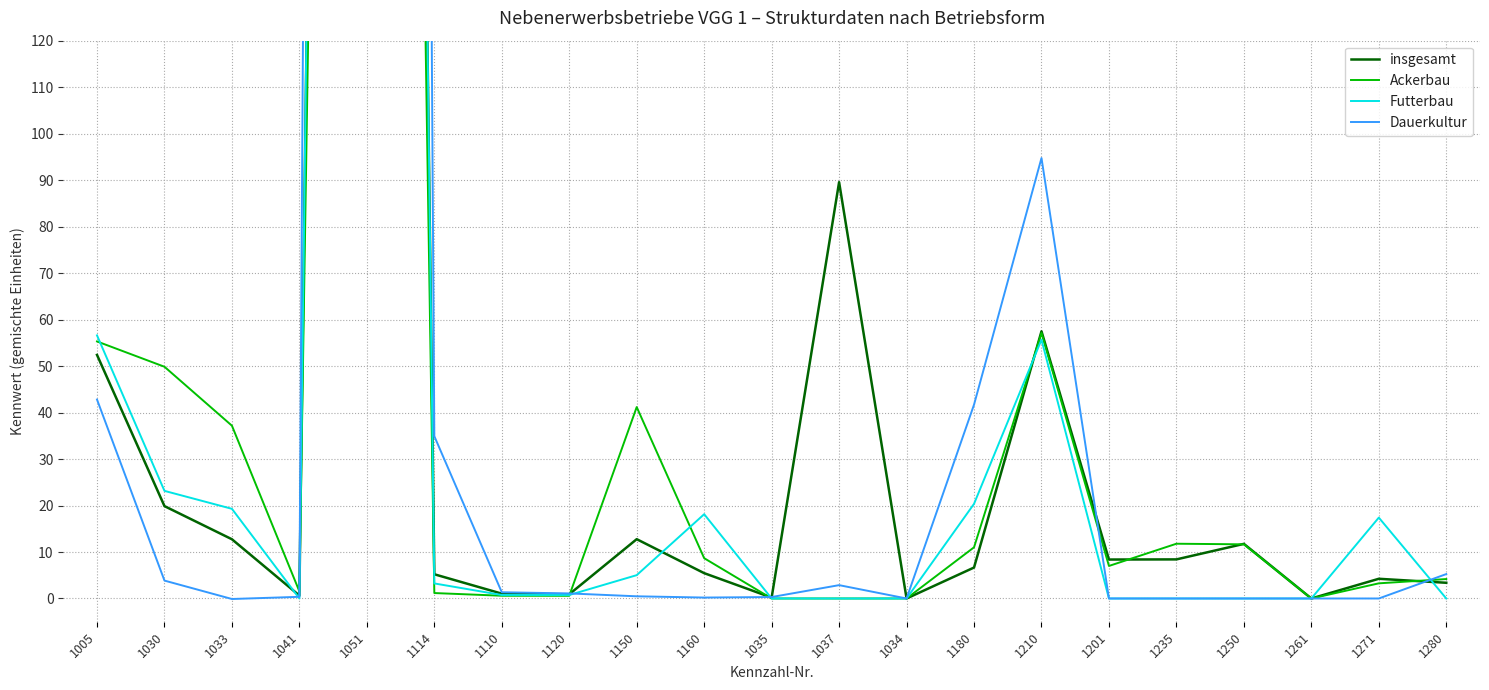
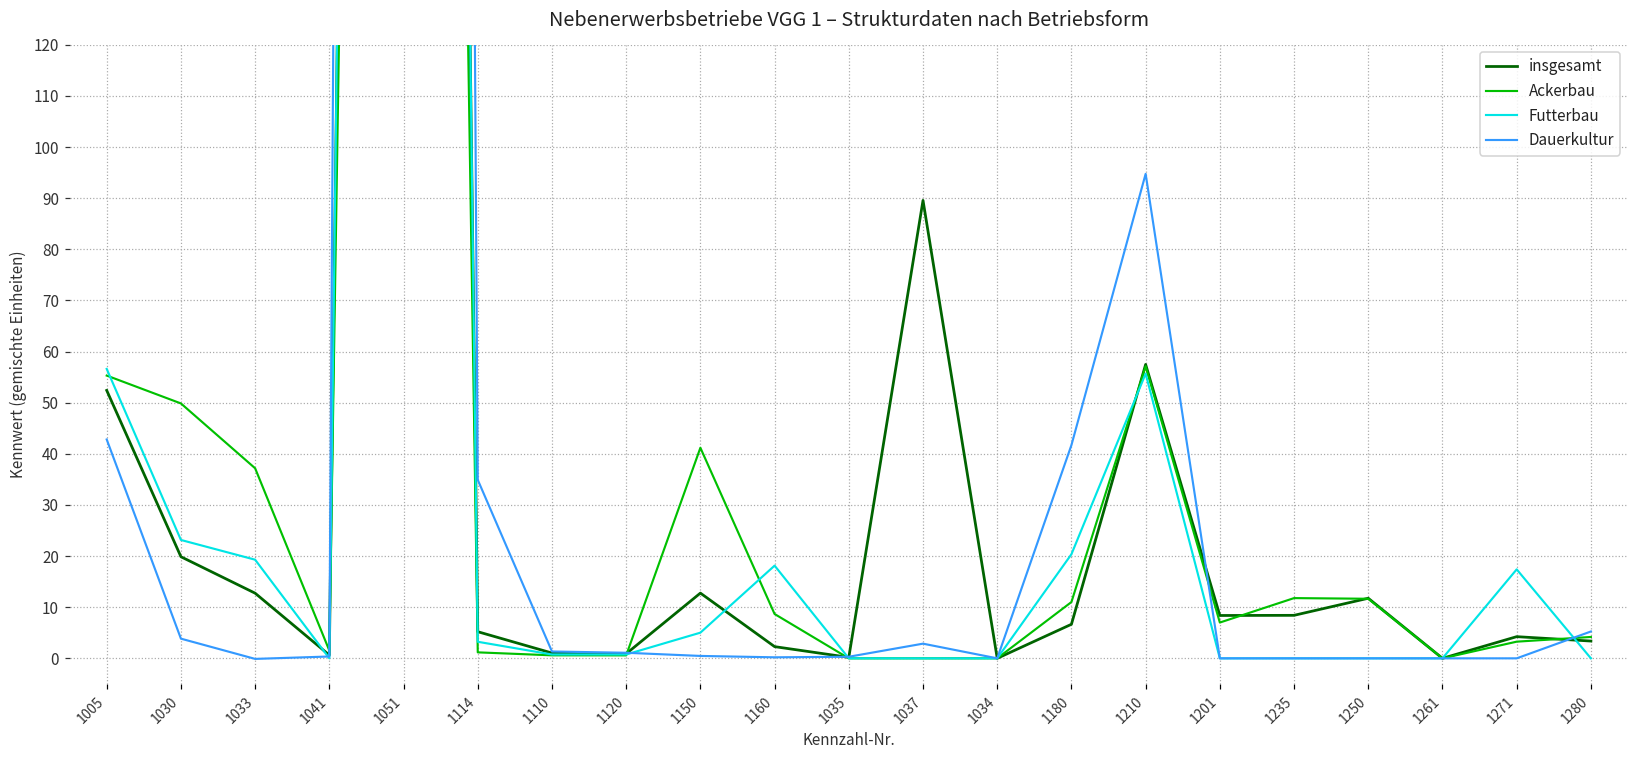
  {
    "insgesamt": {
      "1005": 52,
      "1030": 20,
      "1033": 13,
      "1114": 5,
      "1150": 13,
-     "1160": 5,
+     "1160": 2,
      "1037": 90,
      "1180": 7,
      "1201": 8,
      "1235": 8,
      "1271": 4,
      "1280": 3
    },
    "Ackerbau": {
      "1005": 55,
      "1030": 50,
      "1033": 37,
      "1041": 2,
      "1114": 1,
      "1150": 41,
      "1160": 9,
      "1180": 11,
      "1201": 7,
      "1235": 12,
      "1271": 3,
      "1280": 4
    },
    "Futterbau": {
      "1005": 57,
      "1030": 23,
      "1033": 19,
      "1114": 3,
      "1150": 5,
      "1160": 18,
      "1180": 20,
      "1210": 56,
      "1271": 17,
      "1280": 0
    },
    "Dauerkultur": {
      "1005": 43,
      "1030": 4,
      "1033": 0,
      "1114": 35,
      "1150": 0,
      "1160": 0,
      "1037": 3,
      "1180": 42,
      "1210": 95,
      "1271": 0,
      "1280": 5
    }
  }
